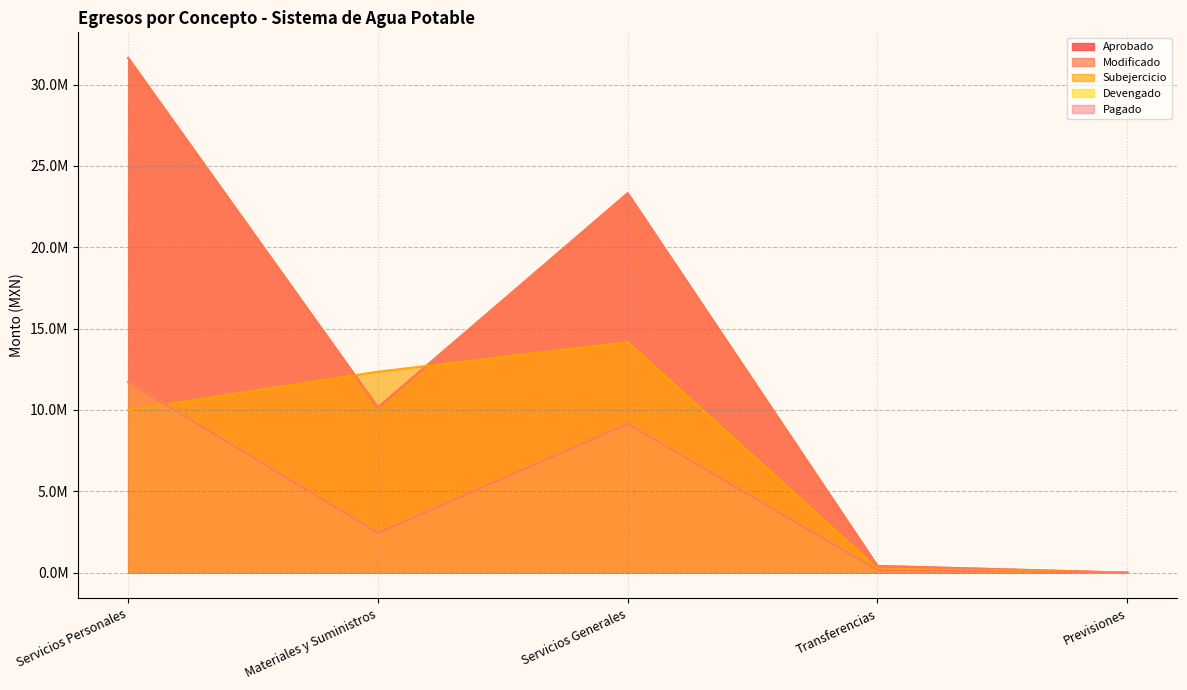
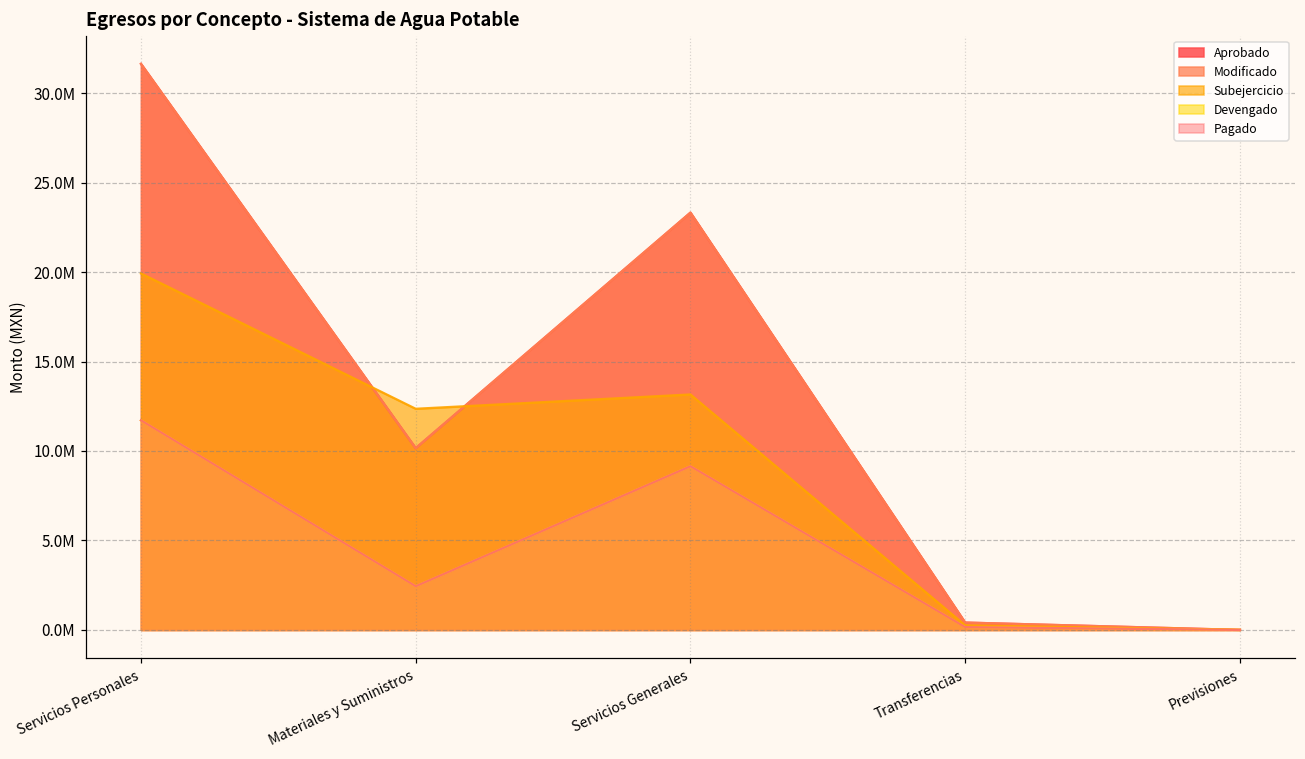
  {
    "Subejercicio": {
-     "Servicios Personales": 10000000,
+     "Servicios Personales": 19900000,
      "Materiales y Suministros": 12400000,
-     "Servicios Generales": 14200000
+     "Servicios Generales": 13200000
    }
  }
